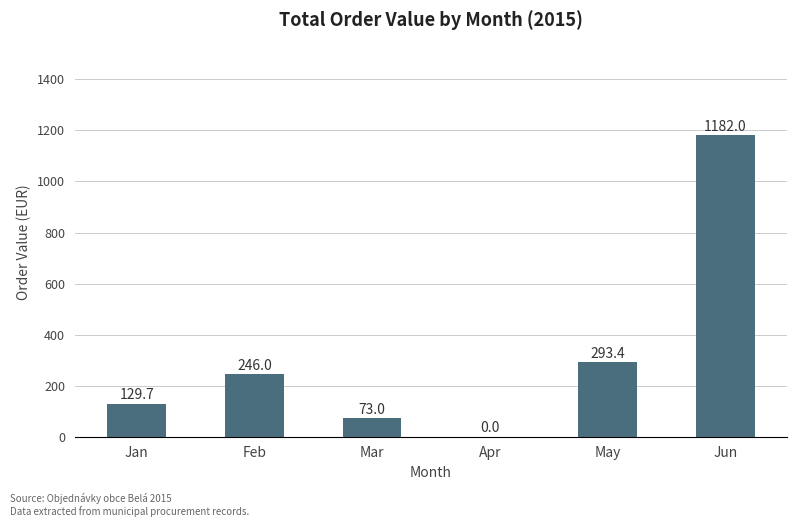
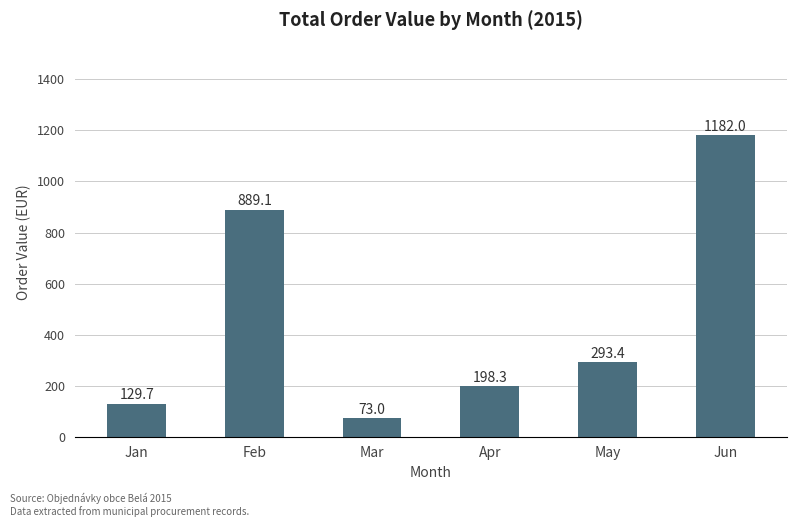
  {
    "Jan": 129.7,
-   "Feb": 246.0,
+   "Feb": 889.1,
    "Mar": 73.0,
-   "Apr": 0.0,
+   "Apr": 198.3,
    "May": 293.4,
    "Jun": 1182.0
  }
